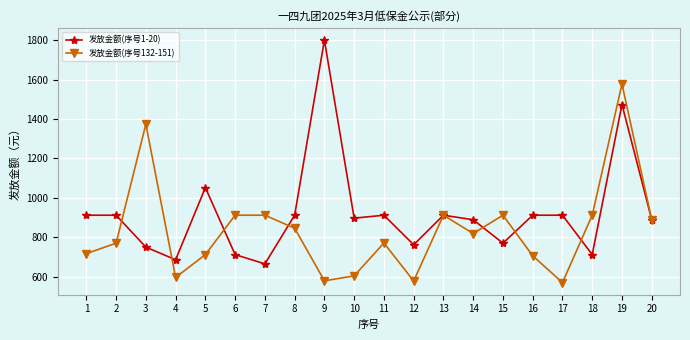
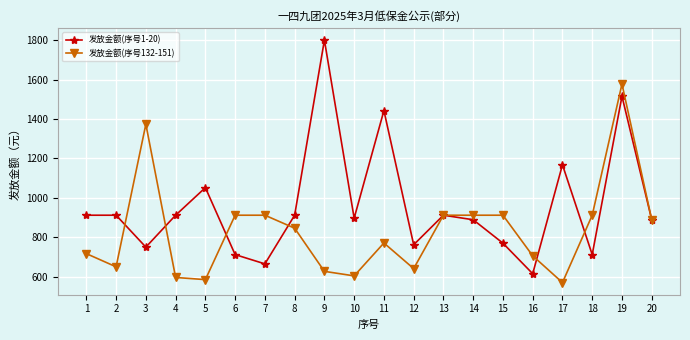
  {
    "发放金额(序号1-20)": {
      "1": 910,
      "2": 910,
      "3": 750,
-     "4": 690,
+     "4": 910,
      "5": 1050,
      "6": 710,
      "7": 670,
      "8": 910,
      "9": 1800,
      "10": 900,
-     "11": 910,
+     "11": 1440,
      "12": 760,
      "14": 890,
      "15": 770,
-     "16": 910,
-     "17": 910,
+     "16": 620,
+     "17": 1170,
      "18": 710,
-     "19": 1470
+     "19": 1520
    },
    "发放金额(序号132-151)": {
      "1": 720,
-     "2": 770,
+     "2": 650,
      "3": 1370,
      "4": 600,
-     "5": 710,
+     "5": 590,
      "6": 910,
      "7": 910,
      "8": 850,
-     "9": 580,
+     "9": 630,
      "10": 600,
      "11": 770,
-     "12": 580,
-     "14": 820,
+     "12": 640,
+     "14": 910,
      "15": 910,
      "16": 710,
      "17": 570,
      "18": 910,
      "19": 1580
    }
  }
